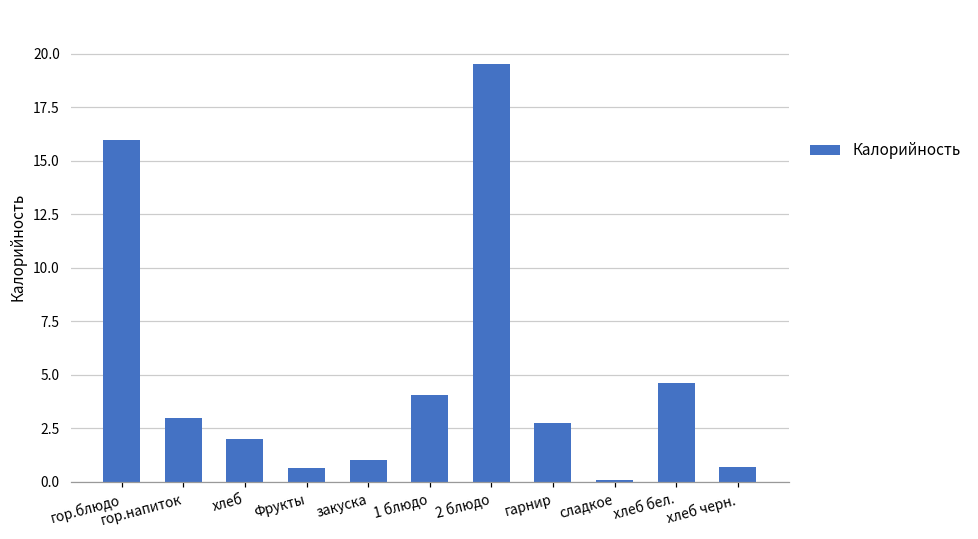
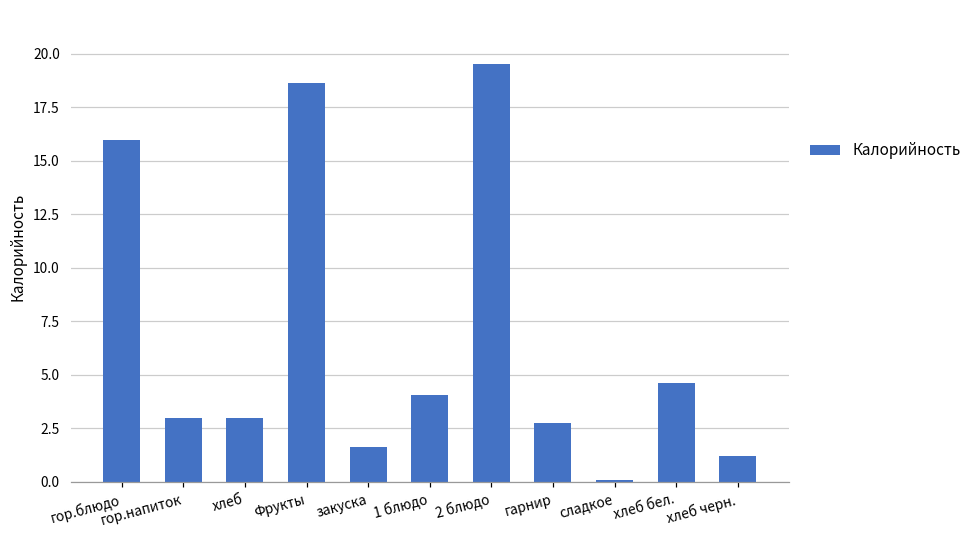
  {
    "гор.блюдо": 16.0,
    "гор.напиток": 3.0,
-   "хлеб": 2,
-   "Фрукты": 0.7,
-   "закуска": 1.0,
+   "хлеб": 3,
+   "Фрукты": 18.6,
+   "закуска": 1.7,
    "1 блюдо": 4.1,
    "2 блюдо": 19.5,
    "гарнир": 2.8,
    "хлеб бел.": 4.6,
-   "хлеб черн.": 0.7
+   "хлеб черн.": 1.2
  }
